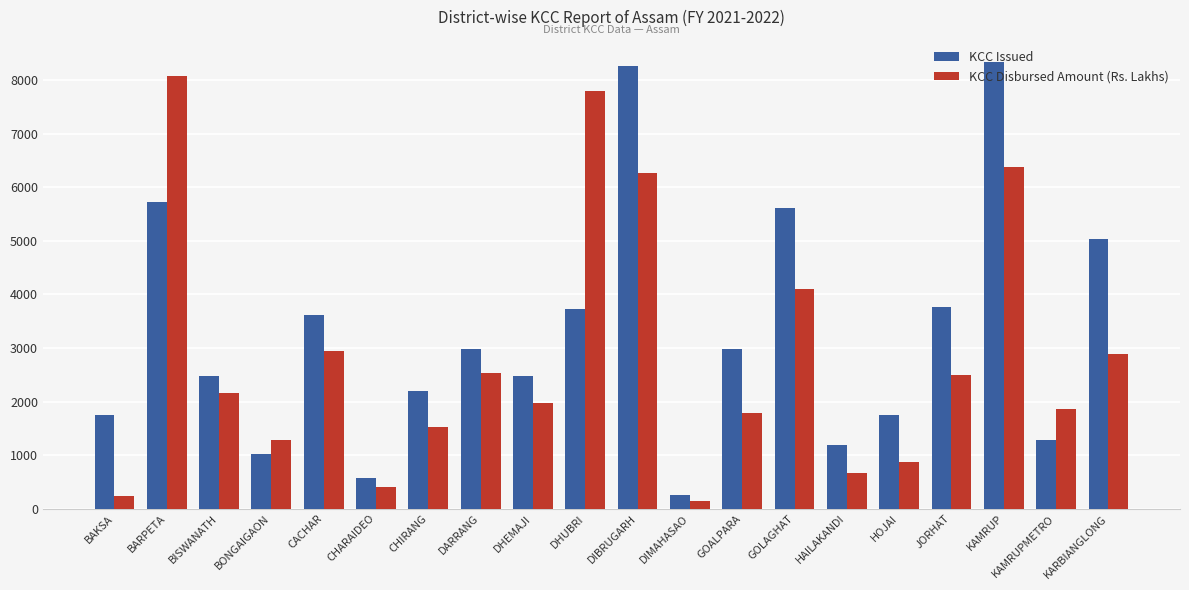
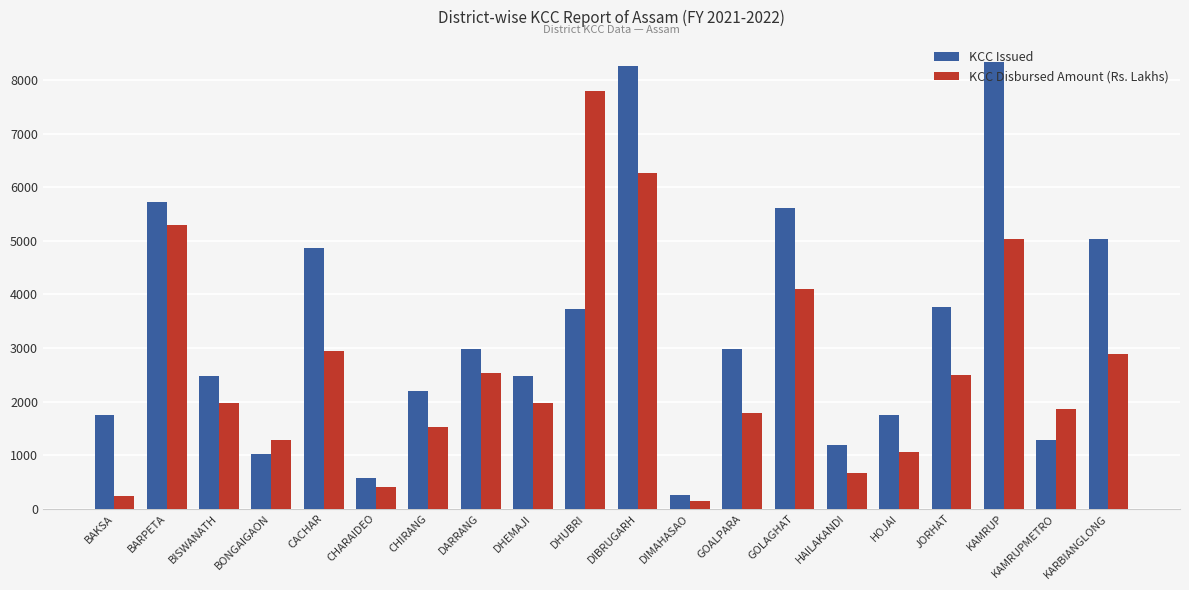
  {
    "KCC Issued": {
      "BAKSA": 1700,
      "BARPETA": 5700,
      "BISWANATH": 2500,
      "BONGAIGAON": 1000,
-     "CACHAR": 3600,
+     "CACHAR": 4900,
      "CHARAIDEO": 600,
      "CHIRANG": 2200,
      "DARRANG": 3000,
      "DHEMAJI": 2500,
      "DHUBRI": 3700,
      "DIBRUGARH": 8300,
      "DIMAHASAO": 300,
      "GOALPARA": 3000,
      "GOLAGHAT": 5600,
      "HAILAKANDI": 1200,
      "HOJAI": 1800,
      "JORHAT": 3800,
      "KAMRUP": 8300,
      "KAMRUPMETRO": 1300,
      "KARBIANGLONG": 5000
    },
    "KCC Disbursed Amount (Rs. Lakhs)": {
      "BAKSA": 200,
-     "BARPETA": 8100,
-     "BISWANATH": 2200,
+     "BARPETA": 5300,
+     "BISWANATH": 2000,
      "BONGAIGAON": 1300,
      "CACHAR": 2900,
      "CHARAIDEO": 400,
      "CHIRANG": 1500,
      "DARRANG": 2500,
      "DHEMAJI": 2000,
      "DHUBRI": 7800,
      "DIBRUGARH": 6300,
      "DIMAHASAO": 100,
      "GOALPARA": 1800,
      "GOLAGHAT": 4100,
      "HAILAKANDI": 700,
-     "HOJAI": 900,
+     "HOJAI": 1100,
      "JORHAT": 2500,
-     "KAMRUP": 6400,
+     "KAMRUP": 5000,
      "KAMRUPMETRO": 1900,
      "KARBIANGLONG": 2900
    }
  }
